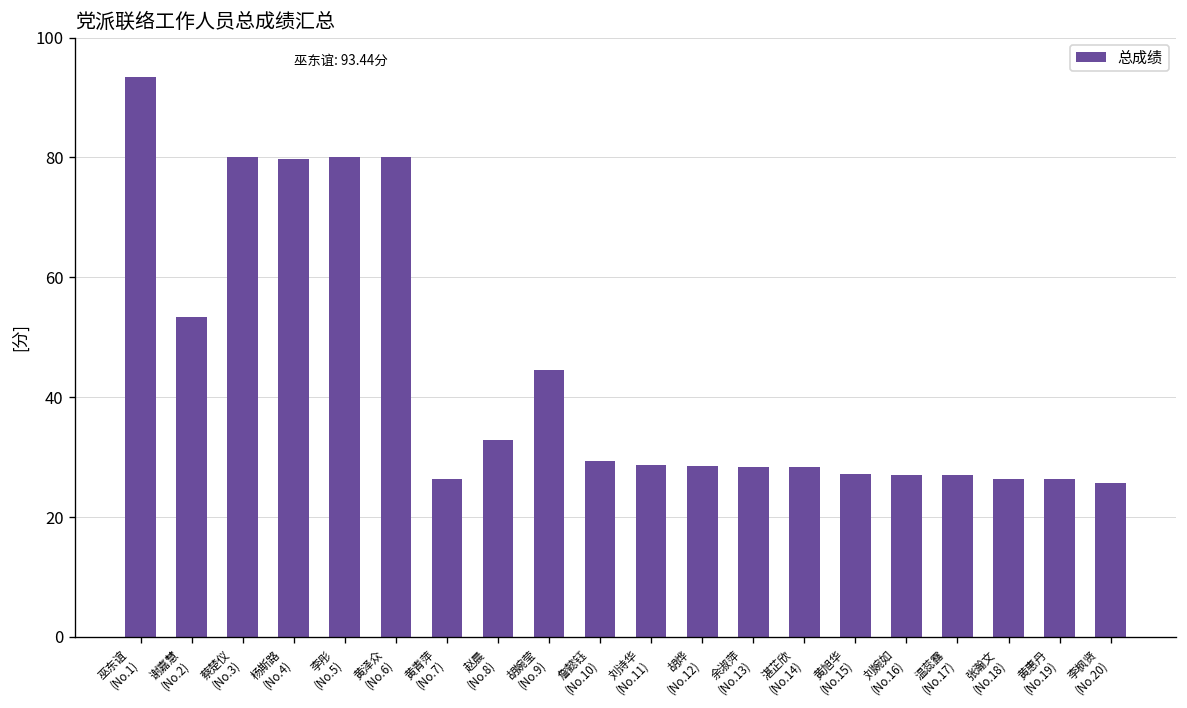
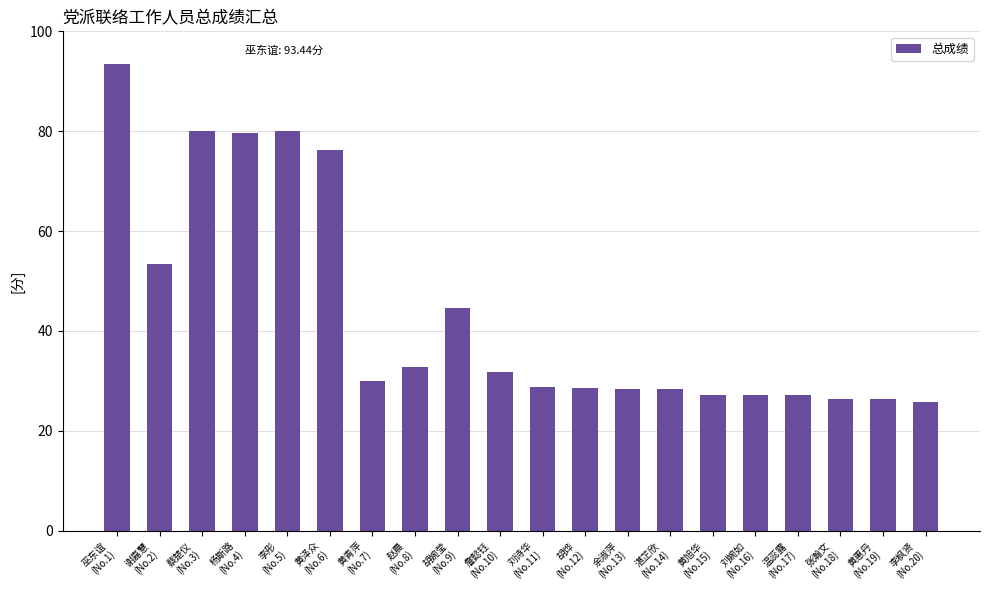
  {
    "巫东谊 (No.1)": 93,
    "谢嘉慧 (No.2)": 53,
    "蔡楚仪 (No.3)": 80,
    "杨斯路 (No.4)": 80,
    "李彤 (No.5)": 80,
-   "黄泽众 (No.6)": 80,
-   "黄青萍 (No.7)": 26,
+   "黄泽众 (No.6)": 76,
+   "黄青萍 (No.7)": 30,
    "赵晨 (No.8)": 33,
    "胡婉莹 (No.9)": 45,
-   "詹懿钰 (No.10)": 29,
+   "詹懿钰 (No.10)": 32,
    "刘诗华 (No.11)": 29,
    "胡烨 (No.12)": 29,
    "余淑萍 (No.13)": 28,
    "湛芷欣 (No.14)": 28,
    "黄旭华 (No.15)": 27,
    "刘婉如 (No.16)": 27,
    "温蕊露 (No.17)": 27,
    "张瀚文 (No.18)": 26,
    "黄惠丹 (No.19)": 26,
    "李枫贤 (No.20)": 26
  }
